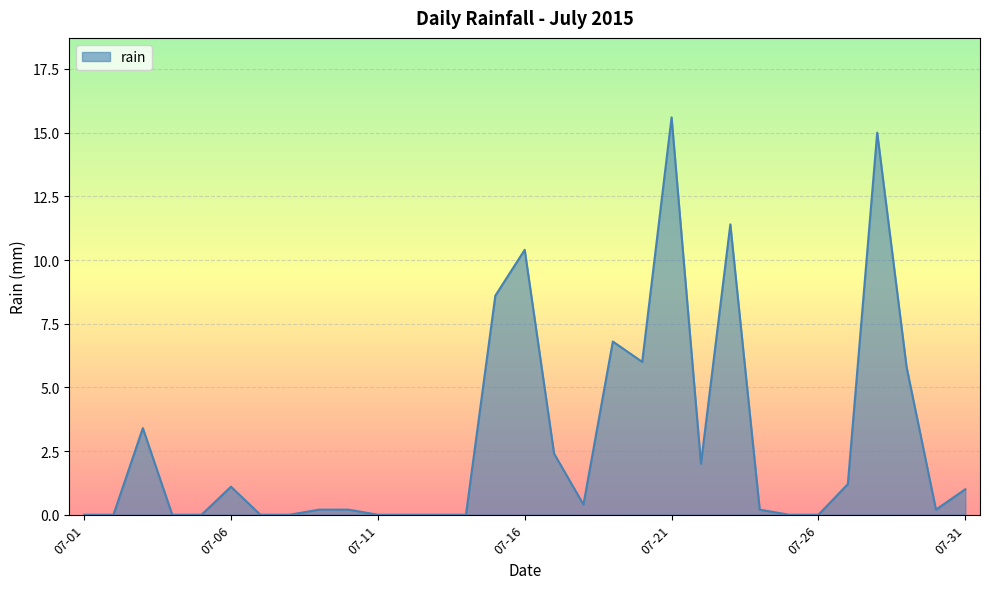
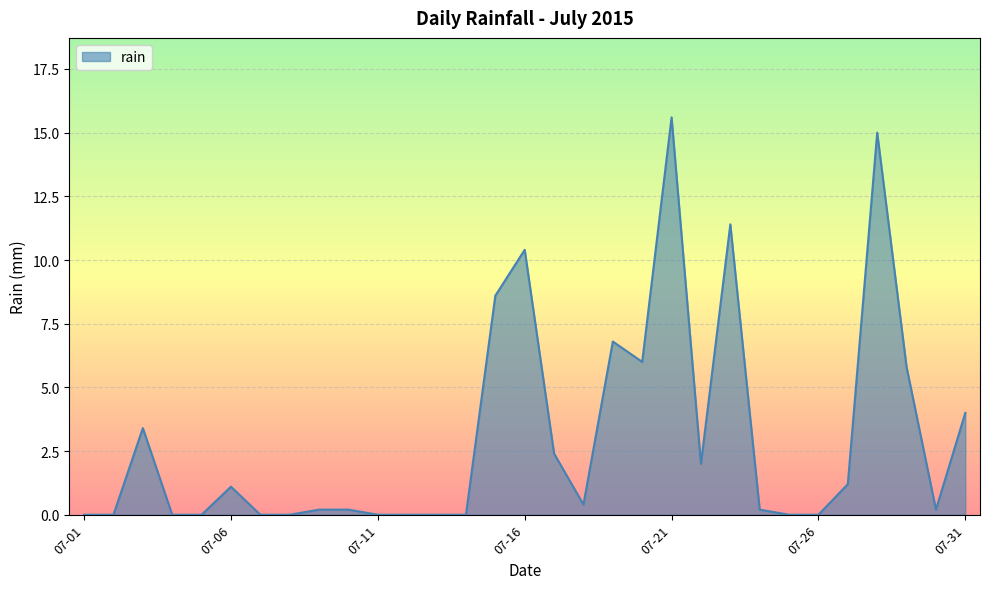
  {
    "07-01": 0,
    "07-06": 1.1,
    "07-11": 0,
    "07-16": 10.4,
    "07-21": 15.6,
    "07-26": 0,
-   "07-31": 1
+   "07-31": 4
  }
